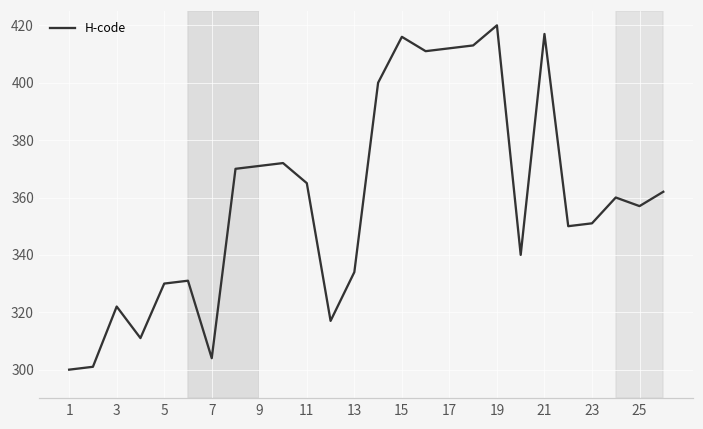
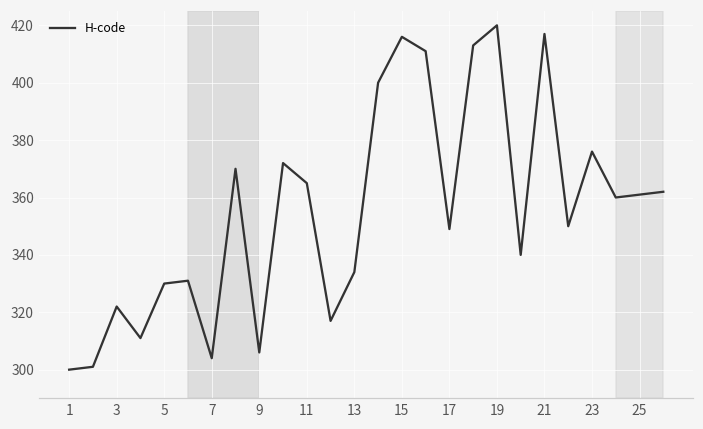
  {
    "1": 300,
    "3": 322,
    "5": 330,
    "7": 304,
-   "9": 371,
+   "9": 306,
    "11": 365,
    "13": 334,
    "15": 416,
-   "17": 412,
+   "17": 349,
    "19": 420,
    "21": 417,
-   "23": 351,
-   "25": 357
+   "23": 376,
+   "25": 361
  }
